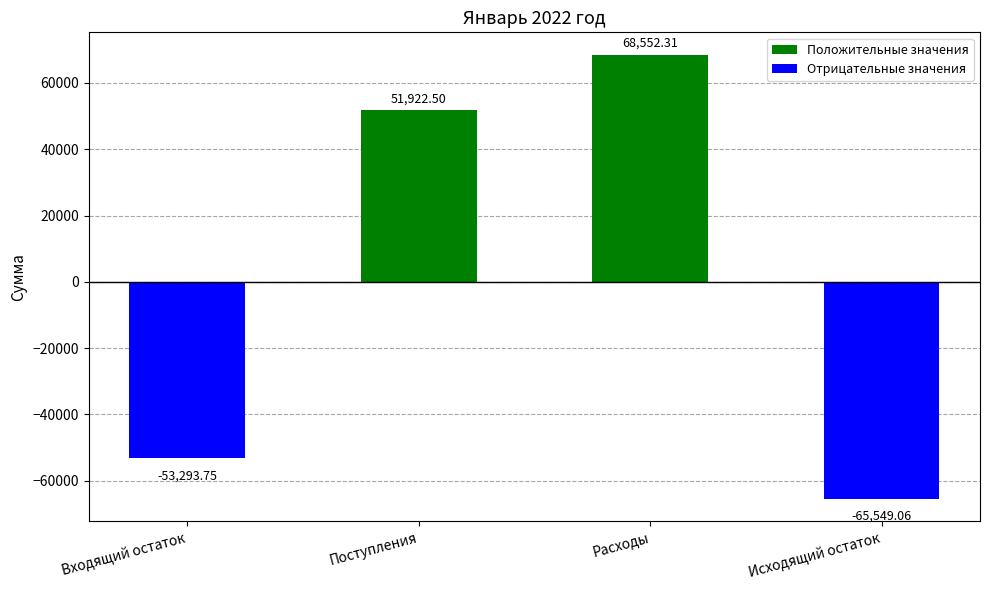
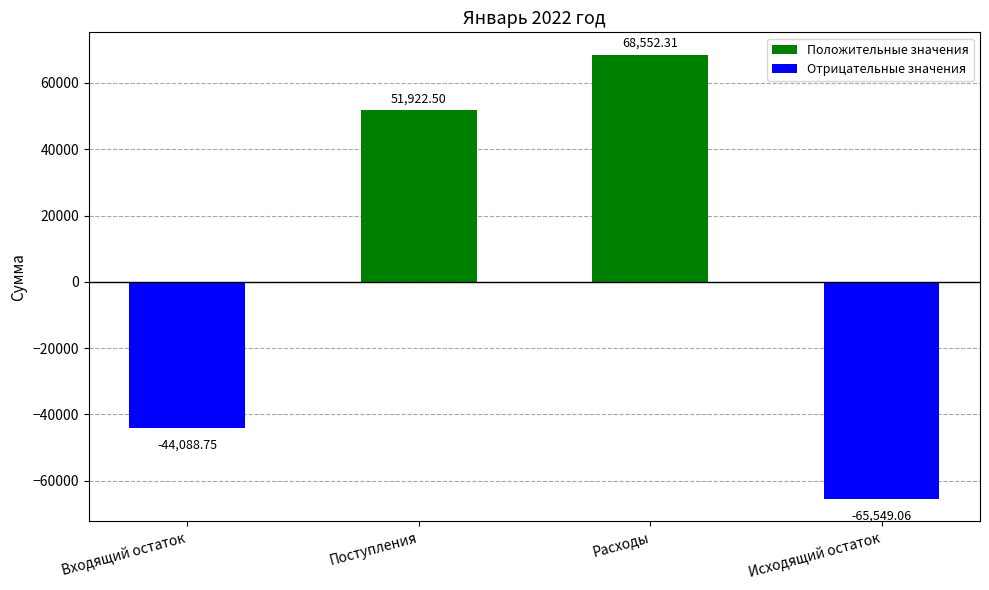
  {
-   "Входящий остаток": "-53,293.75",
+   "Входящий остаток": "-44,088.75",
    "Поступления": "51,922.50",
    "Расходы": "68,552.31",
    "Исходящий остаток": "-65,549.06"
  }
